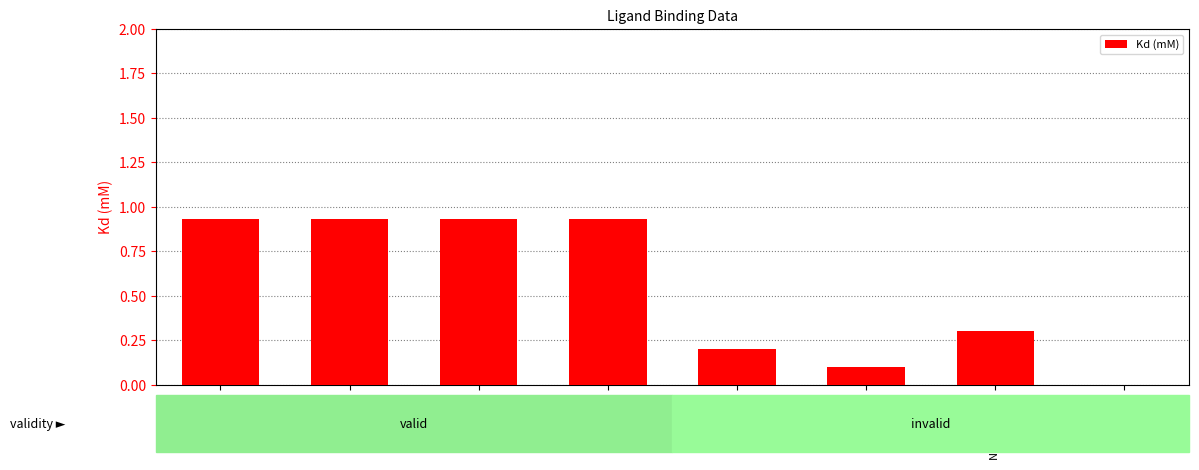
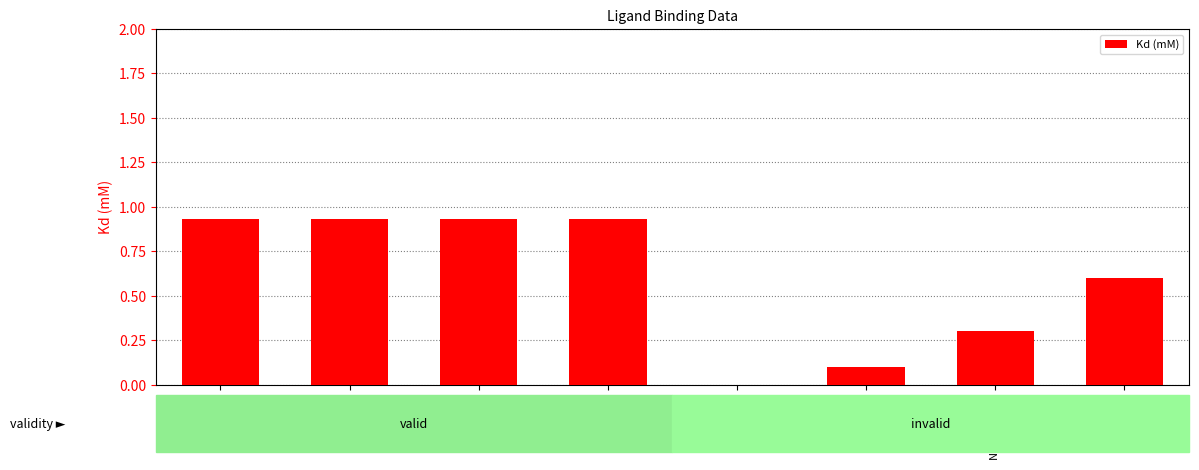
  {
    "CHT:A:951": 0.93,
    "CHT:A:952": 0.93,
    "CHT:B:961": 0.93,
    "CHT:B:962": 0.93,
-   "NAG:A:701": 0.2,
+   "NAG:A:701": 0.0,
    "NAG:B:601": 0.1,
    "NAG FUC:C:1": 0.3,
-   "P6G:A:901": 0.0
+   "P6G:A:901": 0.6
  }
